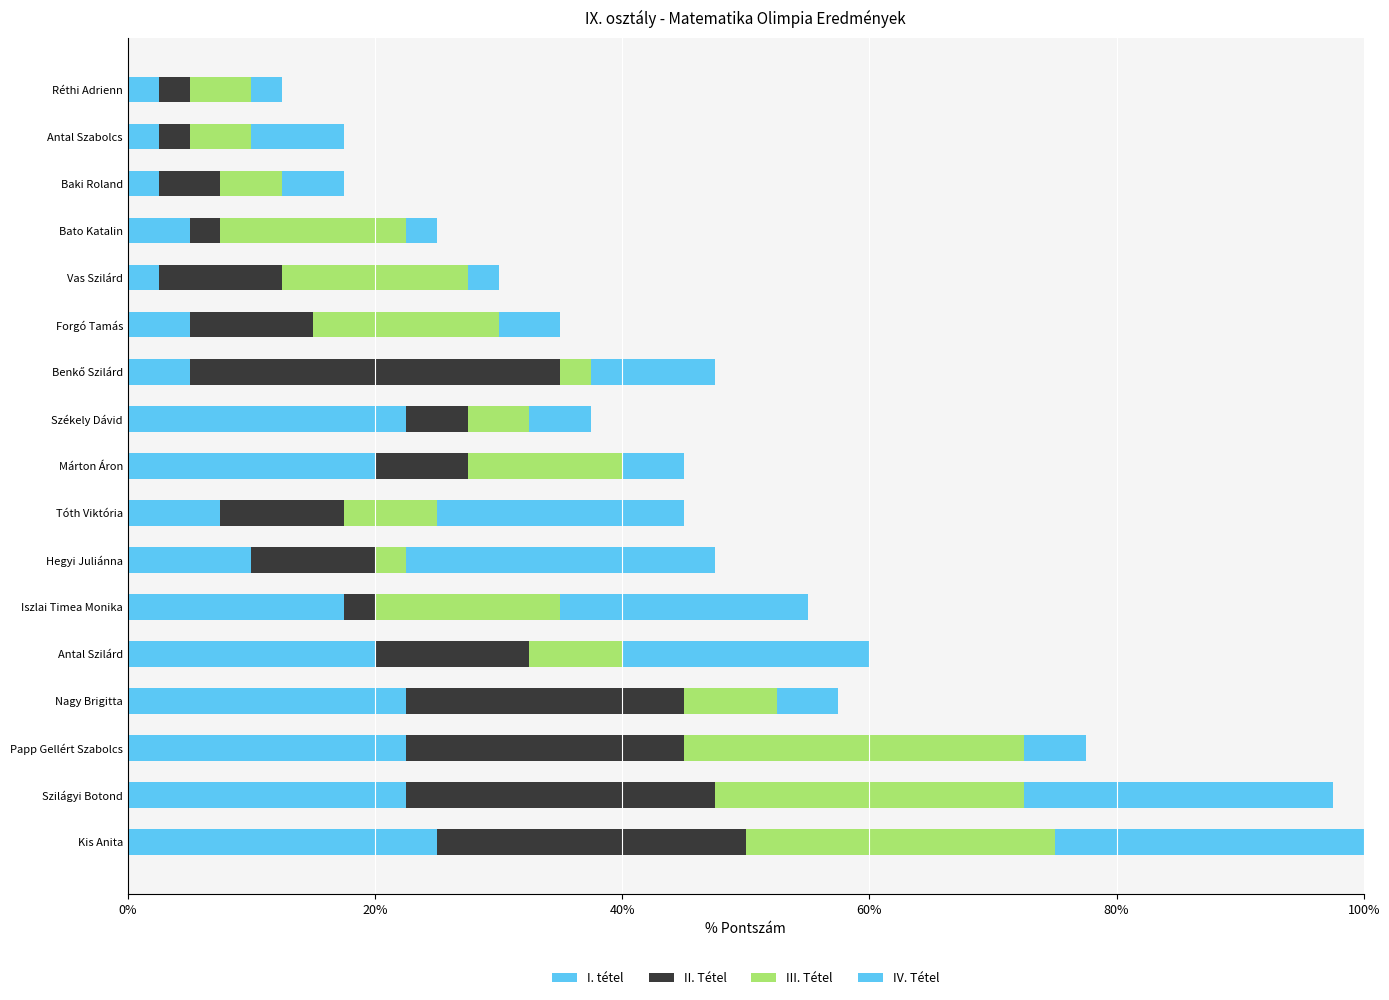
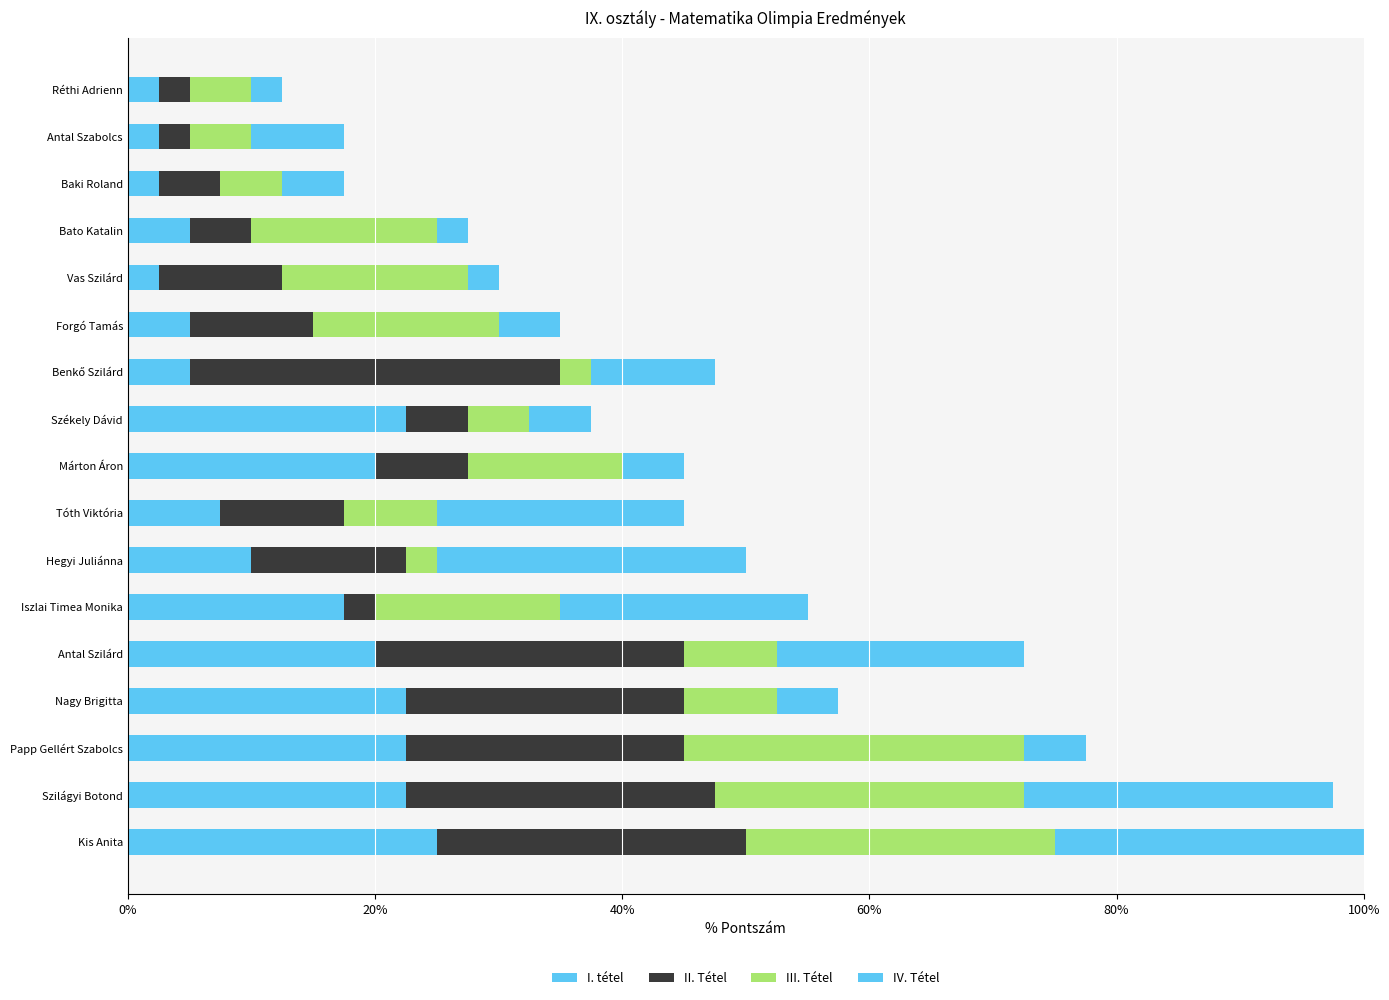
  {
    "II. Tétel": {
      "Réthi Adrienn": "2.5%",
      "Antal Szabolcs": "2.5%",
      "Baki Roland": "5.0%",
-     "Bato Katalin": "2.5%",
+     "Bato Katalin": "5.0%",
      "Vas Szilárd": "10.0%",
      "Forgó Tamás": "10.0%",
      "Benkő Szilárd": "30.0%",
      "Székely Dávid": "5.0%",
      "Márton Áron": "7.5%",
      "Tóth Viktória": "10.0%",
-     "Hegyi Juliánna": "10.0%",
+     "Hegyi Juliánna": "12.5%",
      "Iszlai Timea Monika": "2.5%",
-     "Antal Szilárd": "12.5%",
+     "Antal Szilárd": "25.0%",
      "Nagy Brigitta": "22.5%",
      "Papp Gellért Szabolcs": "22.5%",
      "Szilágyi Botond": "25.0%",
      "Kis Anita": "25.0%"
    },
    "III. Tétel": {
      "Réthi Adrienn": "5.0%",
      "Antal Szabolcs": "5.0%",
      "Baki Roland": "5.0%",
      "Bato Katalin": "15.0%",
      "Vas Szilárd": "15.0%",
      "Forgó Tamás": "15.0%",
      "Benkő Szilárd": "2.5%",
      "Székely Dávid": "5.0%",
      "Márton Áron": "12.5%",
      "Tóth Viktória": "7.5%",
      "Hegyi Juliánna": "2.5%",
      "Iszlai Timea Monika": "15.0%",
      "Antal Szilárd": "7.5%",
      "Nagy Brigitta": "7.5%",
      "Papp Gellért Szabolcs": "27.5%",
      "Szilágyi Botond": "25.0%",
      "Kis Anita": "25.0%"
    }
  }
